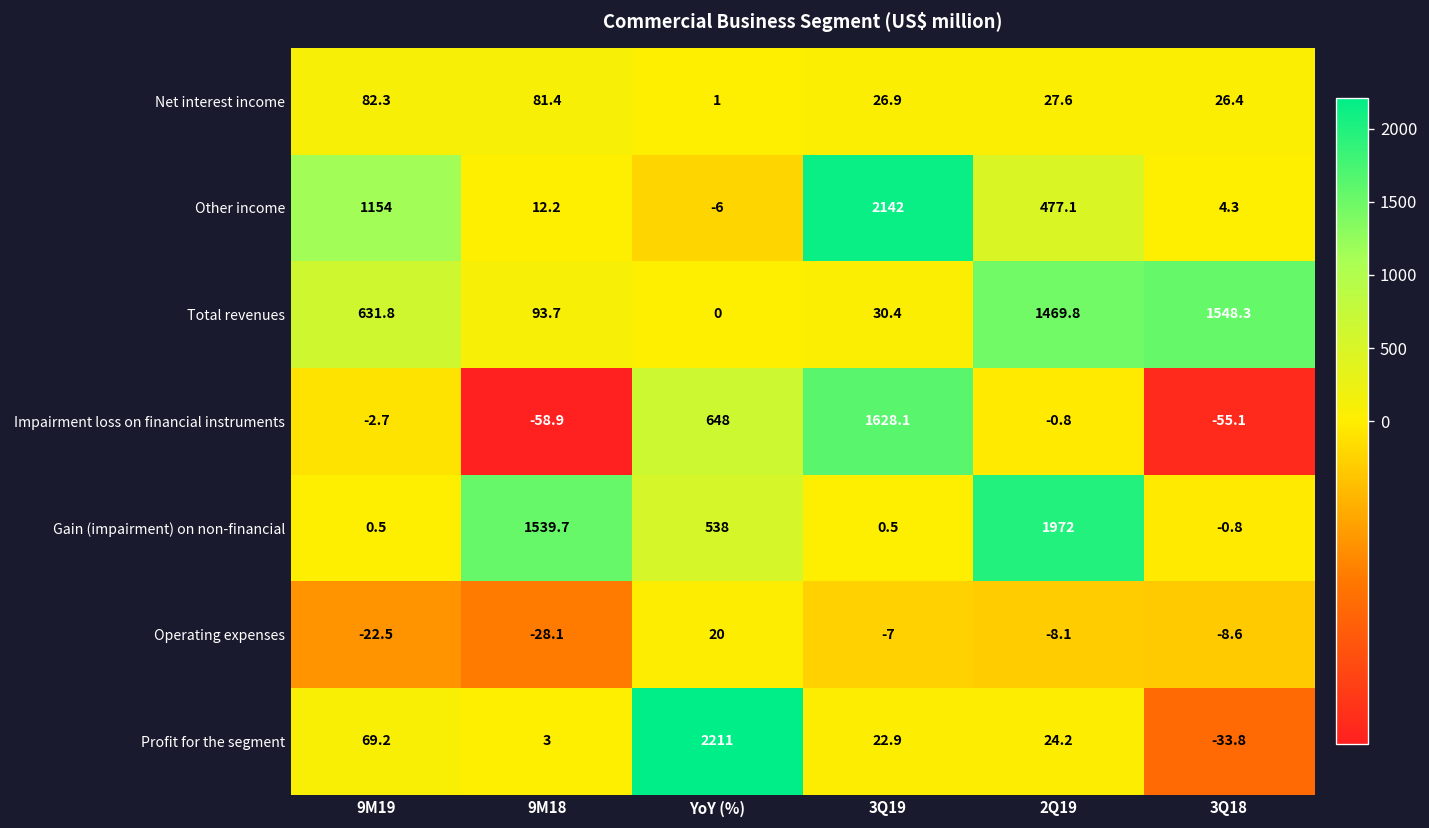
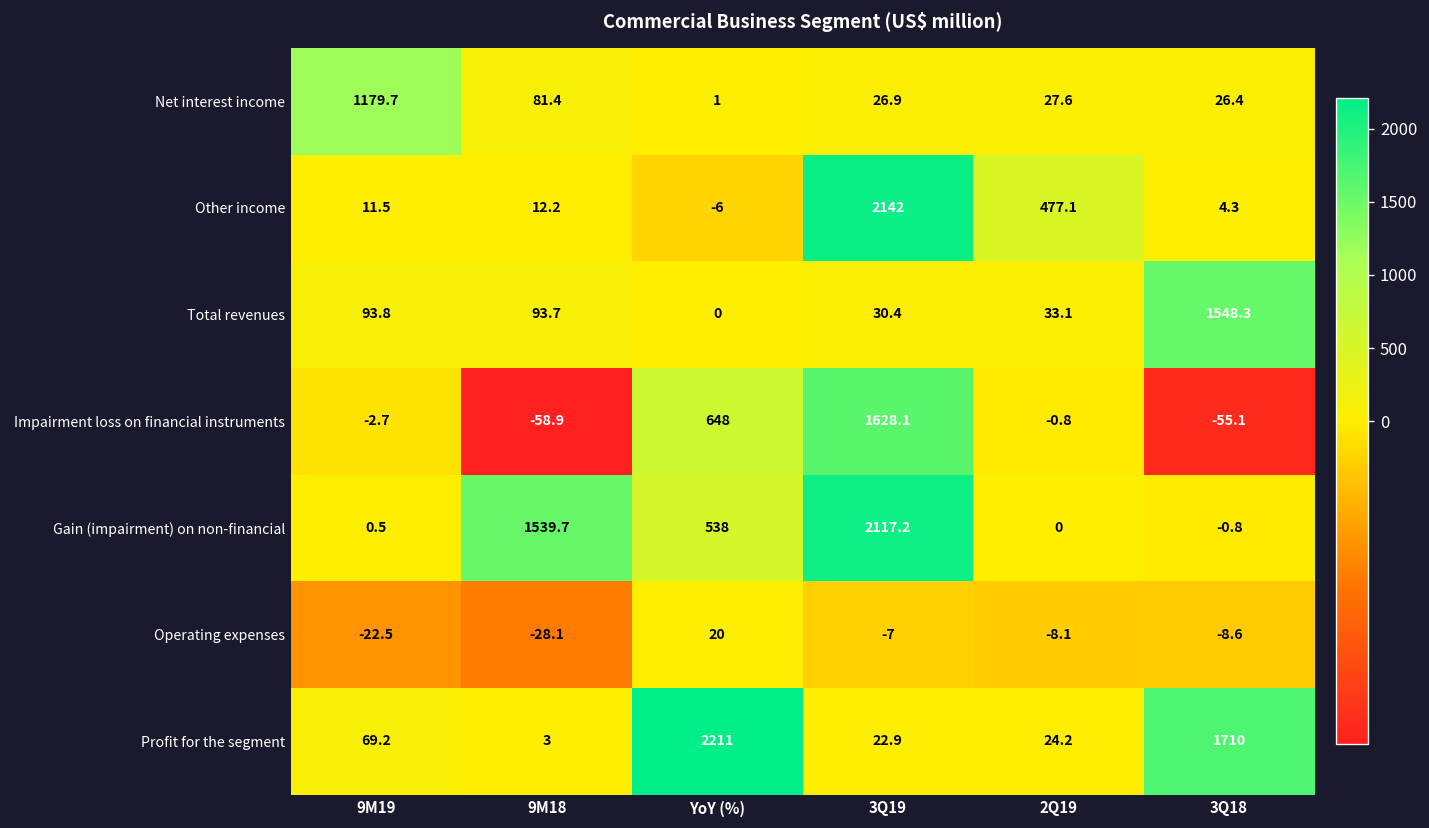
  {
    "Net interest income": {
-     "9M19": 82.3,
+     "9M19": 1179.7,
      "9M18": 81.4,
      "YoY (%)": 1,
      "3Q19": 26.9,
      "2Q19": 27.6,
      "3Q18": 26.4
    },
    "Other income": {
-     "9M19": 1154,
+     "9M19": 11.5,
      "9M18": 12.2,
      "YoY (%)": -6,
      "3Q19": 2142,
      "2Q19": 477.1,
      "3Q18": 4.3
    },
    "Total revenues": {
-     "9M19": 631.8,
+     "9M19": 93.8,
      "9M18": 93.7,
      "YoY (%)": 0,
      "3Q19": 30.4,
-     "2Q19": 1469.8,
+     "2Q19": 33.1,
      "3Q18": 1548.3
    },
    "Impairment loss on financial instruments": {
      "9M19": -2.7,
      "9M18": -58.9,
      "YoY (%)": 648,
      "3Q19": 1628.1,
      "2Q19": -0.8,
      "3Q18": -55.1
    },
    "Gain (impairment) on non-financial": {
      "9M19": 0.5,
      "9M18": 1539.7,
      "YoY (%)": 538,
-     "3Q19": 0.5,
-     "2Q19": 1972,
+     "3Q19": 2117.2,
+     "2Q19": 0,
      "3Q18": -0.8
    },
    "Operating expenses": {
      "9M19": -22.5,
      "9M18": -28.1,
      "YoY (%)": 20,
      "3Q19": -7,
      "2Q19": -8.1,
      "3Q18": -8.6
    },
    "Profit for the segment": {
      "9M19": 69.2,
      "9M18": 3,
      "YoY (%)": 2211,
      "3Q19": 22.9,
      "2Q19": 24.2,
-     "3Q18": -33.8
+     "3Q18": 1710
    }
  }
